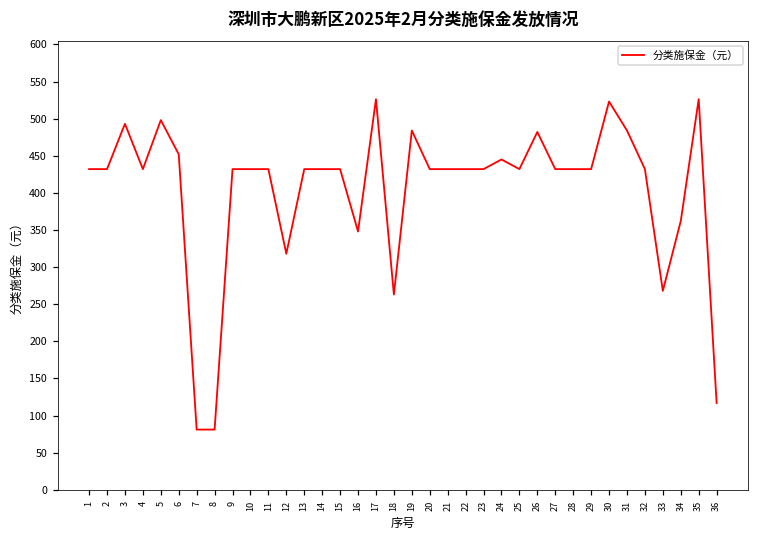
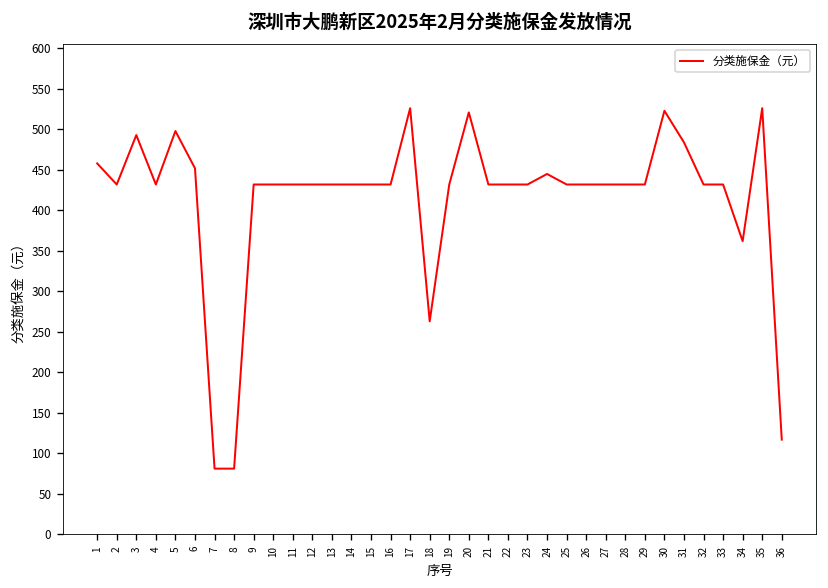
  {
-   "1": 430,
+   "1": 460,
    "2": 430,
    "3": 490,
    "4": 430,
    "5": 500,
    "6": 450,
    "7": 80,
    "8": 80,
    "9": 430,
    "10": 430,
    "11": 430,
-   "12": 320,
+   "12": 430,
    "13": 430,
    "14": 430,
    "15": 430,
-   "16": 350,
+   "16": 430,
    "17": 530,
    "18": 260,
-   "19": 480,
-   "20": 430,
+   "19": 430,
+   "20": 520,
    "21": 430,
    "22": 430,
    "23": 430,
    "24": 450,
    "25": 430,
-   "26": 480,
+   "26": 430,
    "27": 430,
    "28": 430,
    "29": 430,
    "30": 520,
    "31": 480,
    "32": 430,
-   "33": 270,
+   "33": 430,
    "34": 360,
    "35": 530,
    "36": 120
  }
